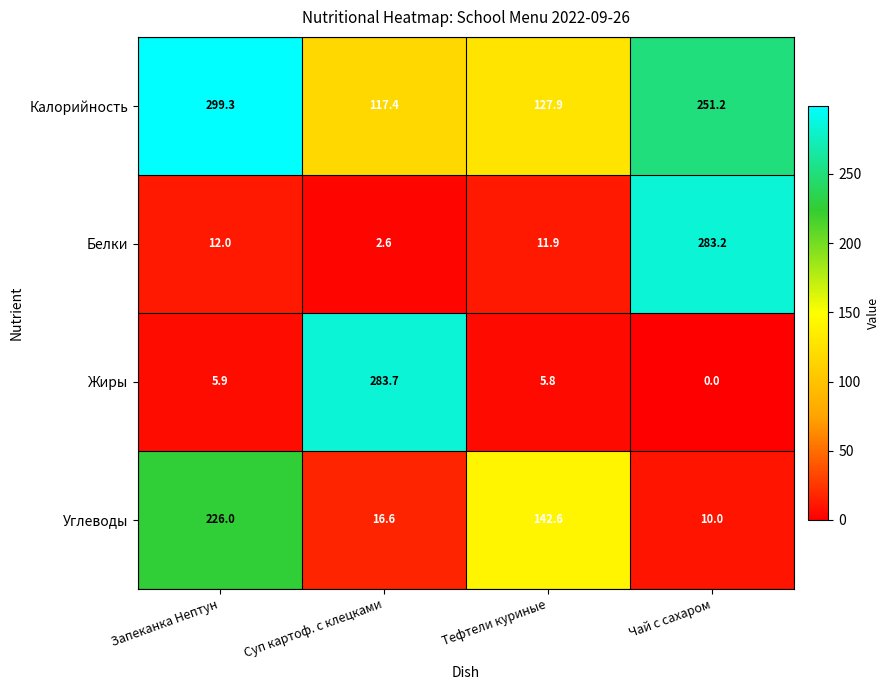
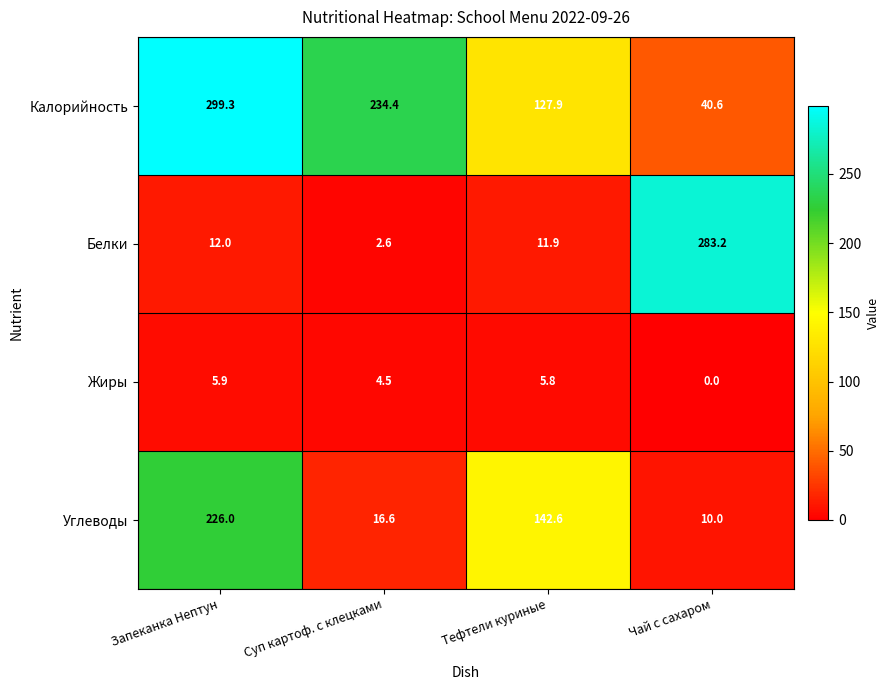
  {
    "Калорийность": {
      "Запеканка Нептун": 299.3,
-     "Суп картоф. с клецками": 117.4,
+     "Суп картоф. с клецками": 234.4,
      "Тефтели куриные": 127.9,
-     "Чай с сахаром": 251.2
+     "Чай с сахаром": 40.6
    },
    "Белки": {
      "Запеканка Нептун": 12.0,
      "Суп картоф. с клецками": 2.6,
      "Тефтели куриные": 11.9,
      "Чай с сахаром": 283.2
    },
    "Жиры": {
      "Запеканка Нептун": 5.9,
-     "Суп картоф. с клецками": 283.7,
+     "Суп картоф. с клецками": 4.5,
      "Тефтели куриные": 5.8,
      "Чай с сахаром": 0.0
    },
    "Углеводы": {
      "Запеканка Нептун": 226.0,
      "Суп картоф. с клецками": 16.6,
      "Тефтели куриные": 142.6,
      "Чай с сахаром": 10.0
    }
  }
